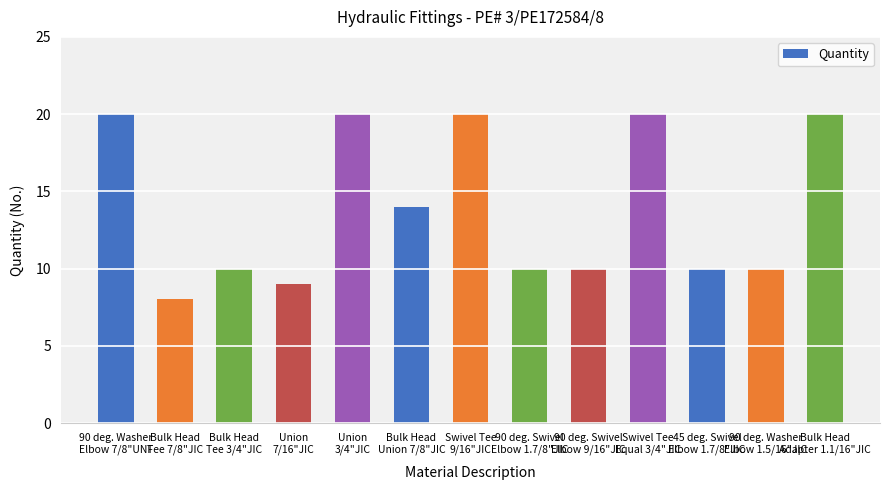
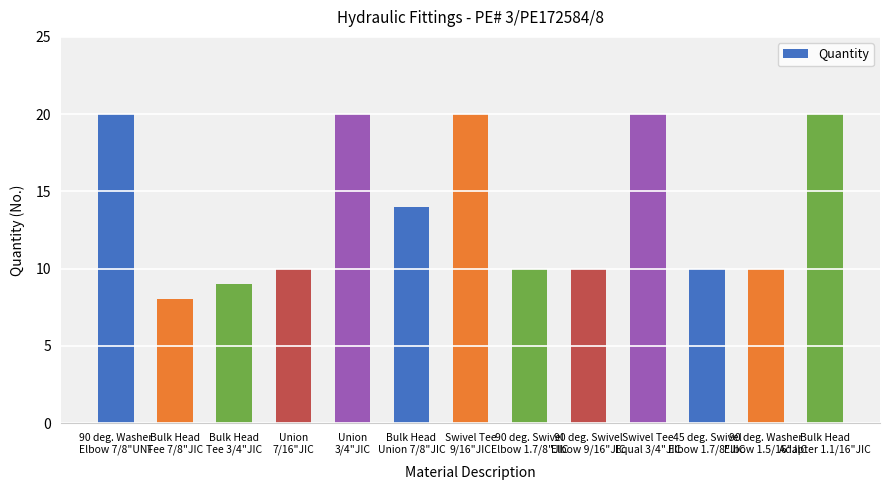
  {
    "90 deg. Washer Elbow 7/8\"UNF": 20,
    "Bulk Head Tee 7/8\"JIC": 8,
-   "Bulk Head Tee 3/4\"JIC": 10,
-   "Union 7/16\"JIC": 9,
+   "Bulk Head Tee 3/4\"JIC": 9,
+   "Union 7/16\"JIC": 10,
    "Union 3/4\"JIC": 20,
    "Bulk Head Union 7/8\"JIC": 14,
    "Swivel Tee 9/16\"JIC": 20
  }
